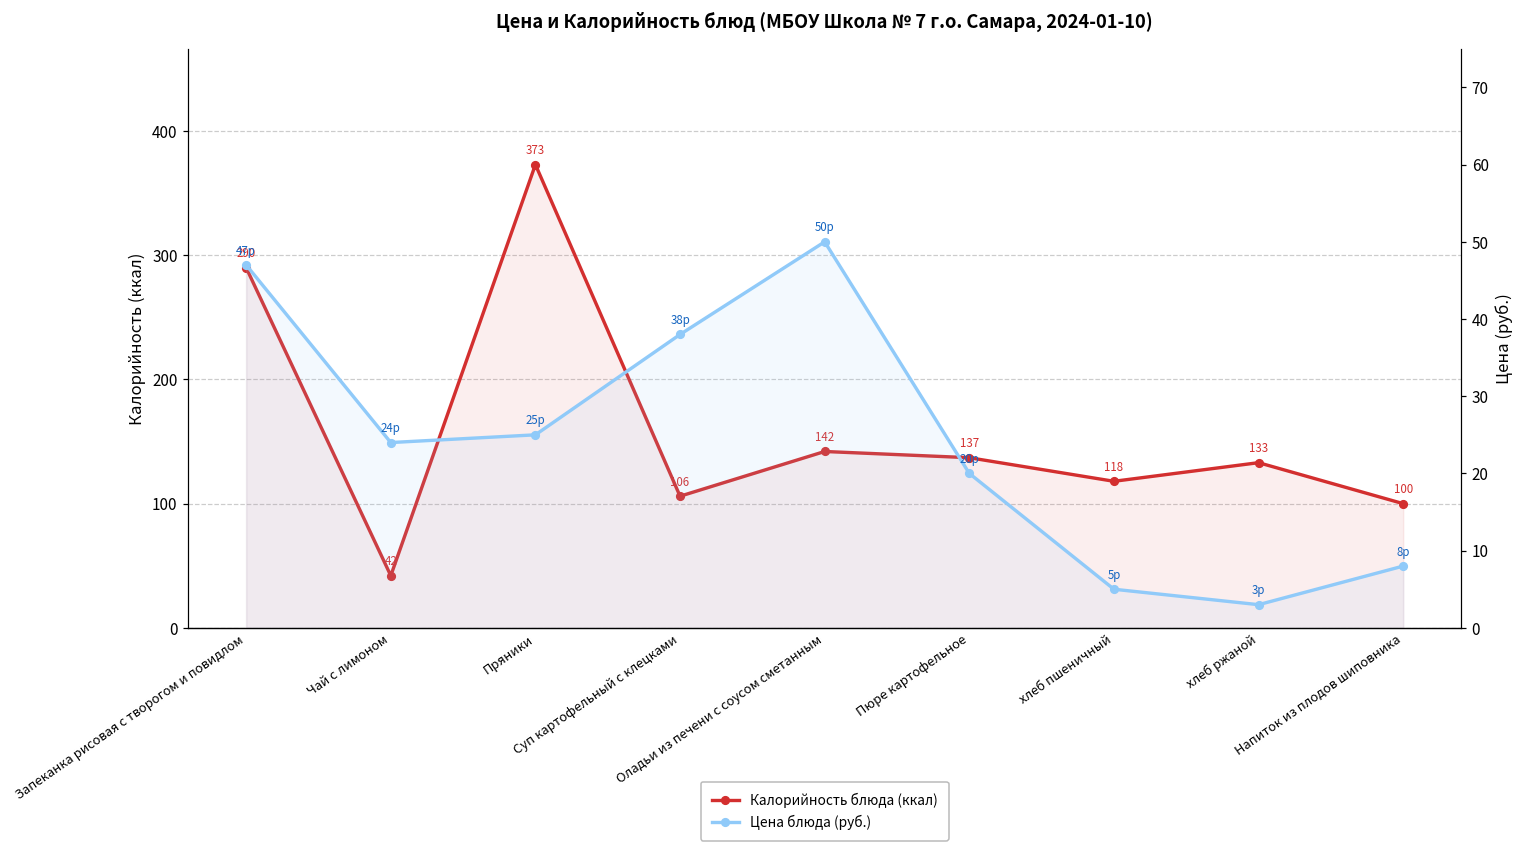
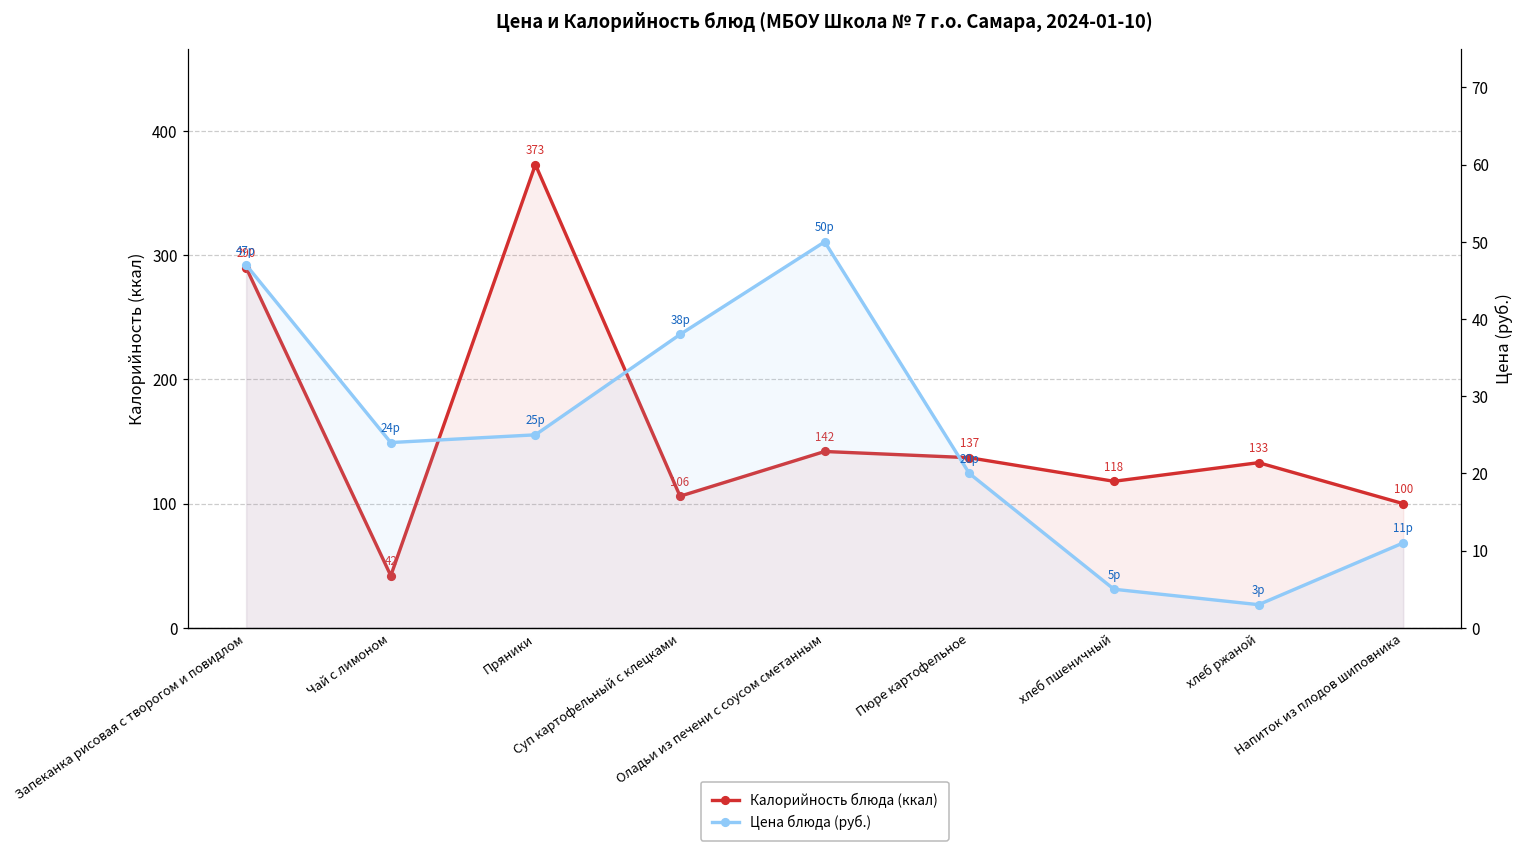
  {
    "Калорийность блюда (ккал)": {
      "Чай с лимоном": "42",
      "Пряники": "373",
      "Суп картофельный с клецками": "106",
      "Оладьи из печени с соусом сметанным": "142",
      "Пюре картофельное": "137",
      "хлеб пшеничный": "118",
      "хлеб ржаной": "133",
      "Напиток из плодов шиповника": "100"
    },
    "Цена блюда (руб.)": {
      "Чай с лимоном": "24р",
      "Пряники": "25р",
      "Суп картофельный с клецками": "38р",
      "Оладьи из печени с соусом сметанным": "50р",
      "хлеб пшеничный": "5р",
      "хлеб ржаной": "3р",
-     "Напиток из плодов шиповника": "8р"
+     "Напиток из плодов шиповника": "11р"
    }
  }
